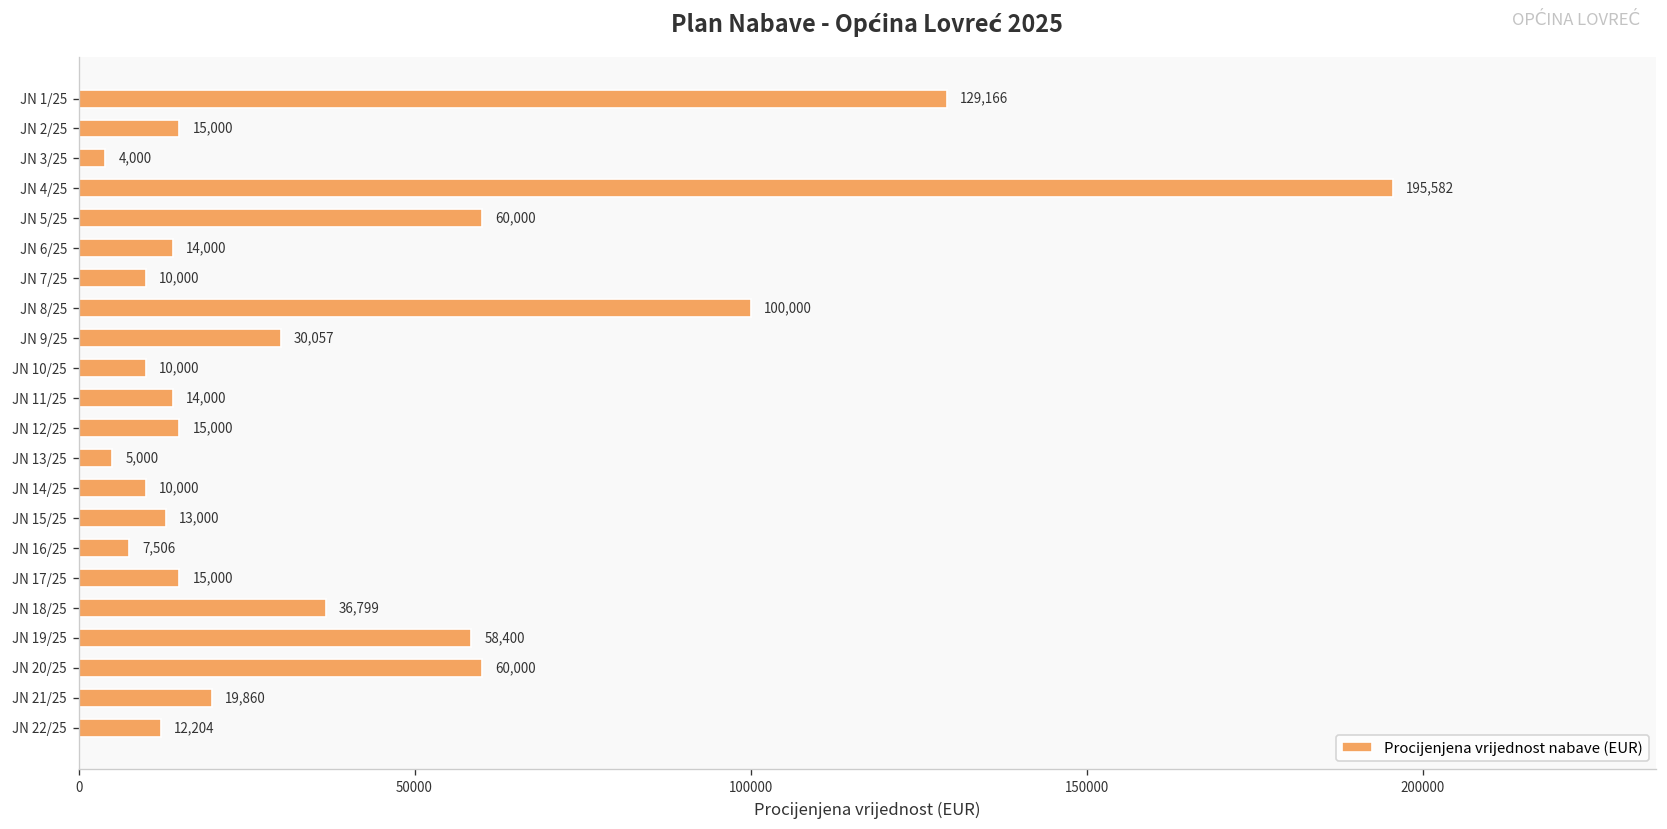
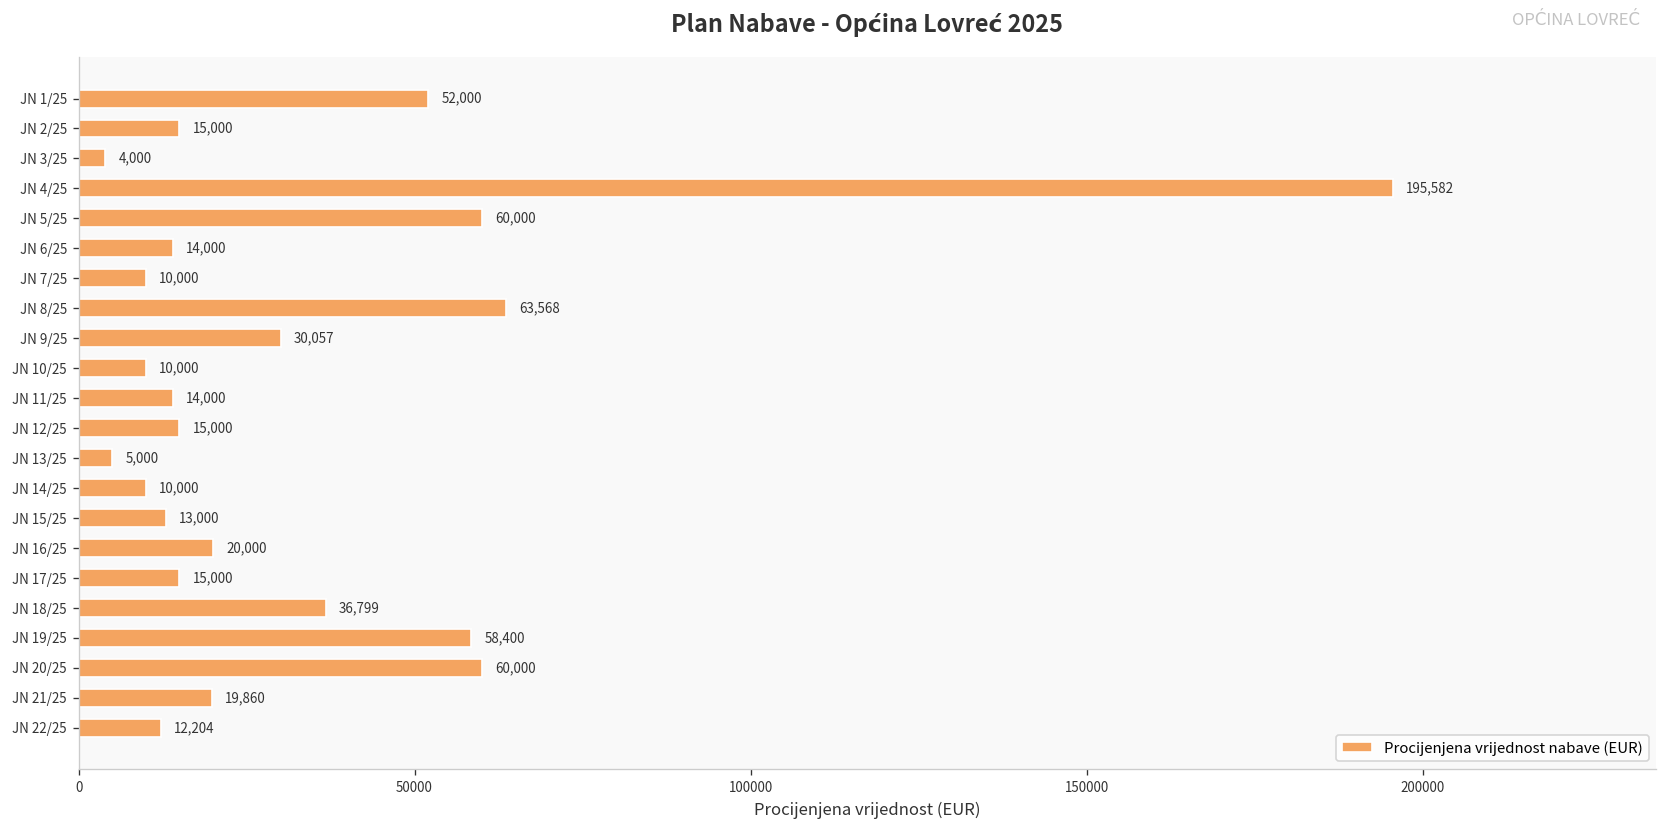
  {
-   "JN 1/25": "129,166",
+   "JN 1/25": "52,000",
    "JN 2/25": "15,000",
    "JN 3/25": "4,000",
    "JN 4/25": "195,582",
    "JN 5/25": "60,000",
    "JN 6/25": "14,000",
    "JN 7/25": "10,000",
-   "JN 8/25": "100,000",
+   "JN 8/25": "63,568",
    "JN 9/25": "30,057",
    "JN 10/25": "10,000",
    "JN 11/25": "14,000",
    "JN 12/25": "15,000",
    "JN 13/25": "5,000",
    "JN 14/25": "10,000",
    "JN 15/25": "13,000",
-   "JN 16/25": "7,506",
+   "JN 16/25": "20,000",
    "JN 17/25": "15,000",
    "JN 18/25": "36,799",
    "JN 19/25": "58,400",
    "JN 20/25": "60,000",
    "JN 21/25": "19,860",
    "JN 22/25": "12,204"
  }
